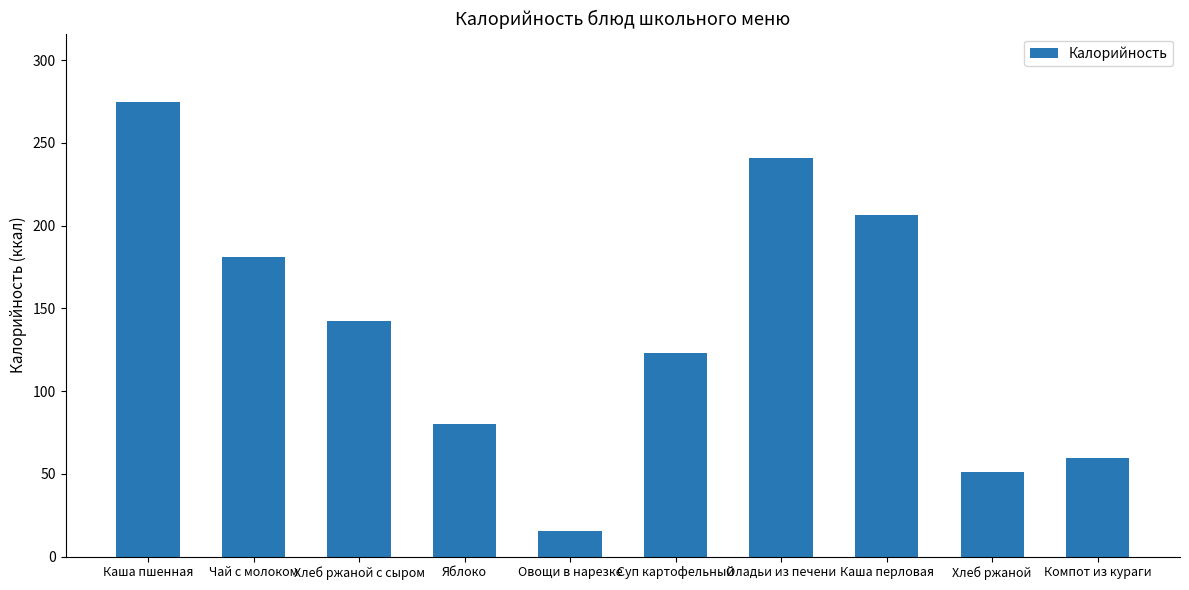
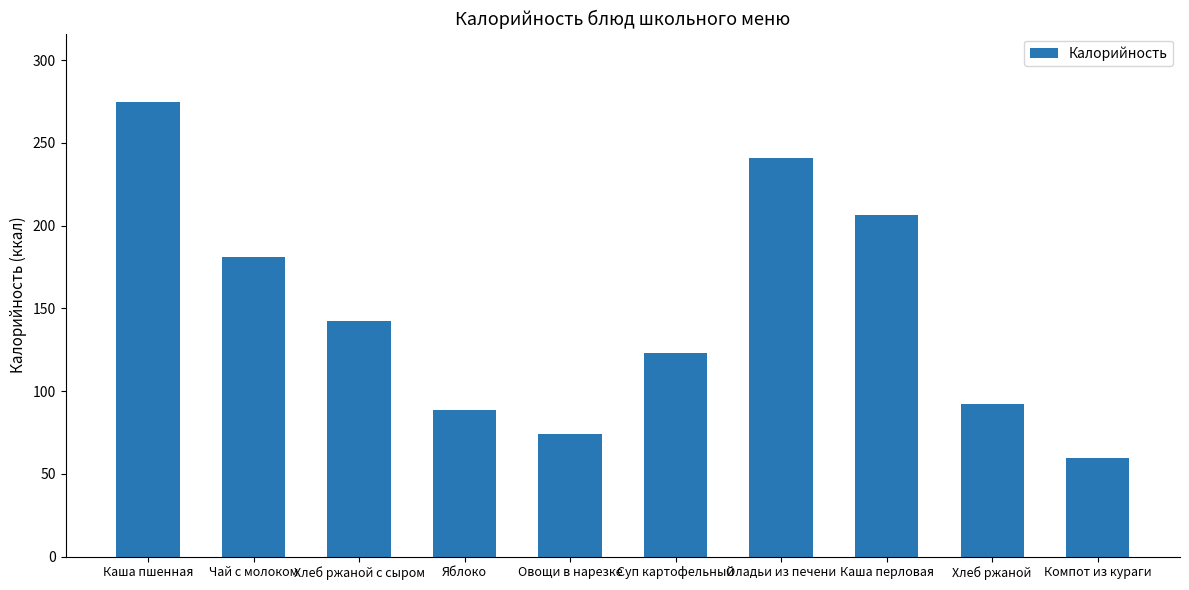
  {
    "Каша пшенная": 275,
    "Чай с молоком": 181,
    "Хлеб ржаной с сыром": 142,
-   "Яблоко": 80,
-   "Овощи в нарезке": 15,
+   "Яблоко": 89,
+   "Овощи в нарезке": 74,
    "Суп картофельный": 123,
    "Оладьи из печени": 241,
    "Каша перловая": 206,
-   "Хлеб ржаной": 51,
+   "Хлеб ржаной": 92,
    "Компот из кураги": 60
  }
